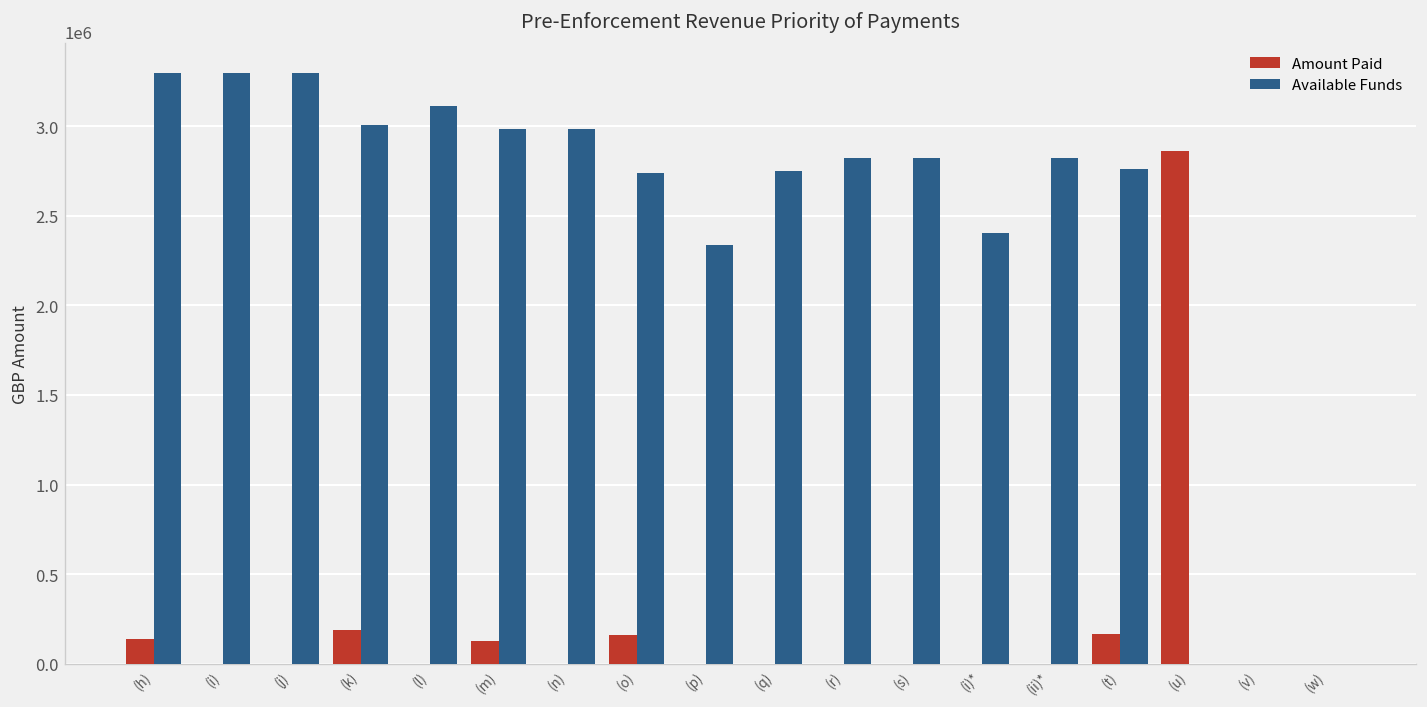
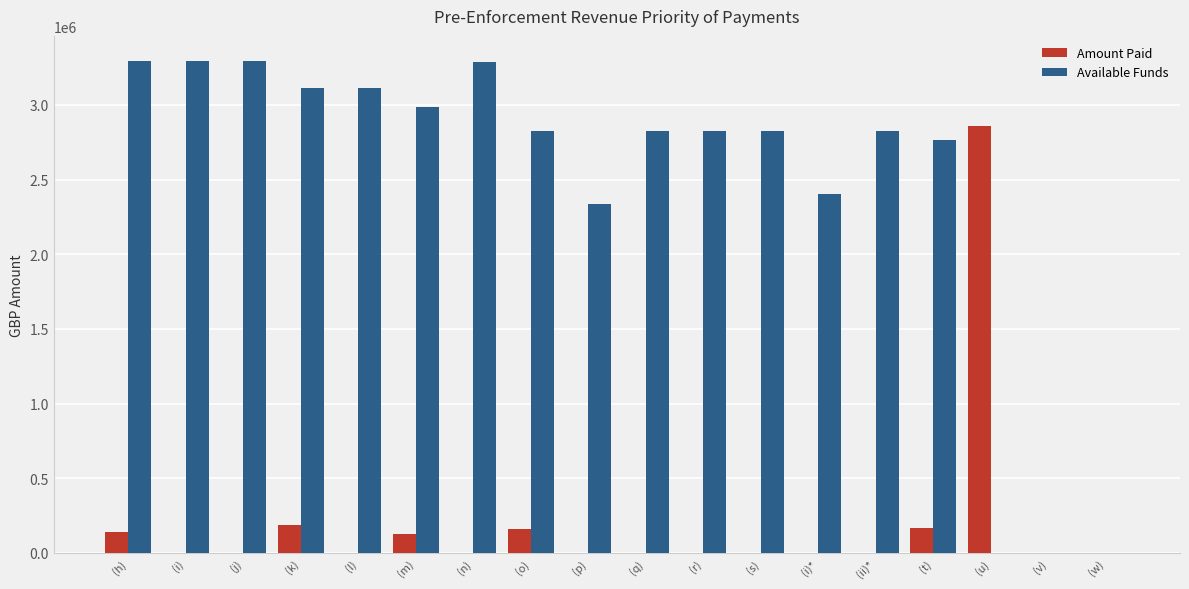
  {
    "Amount Paid": {
      "(h)": 140000,
      "(i)": 0,
      "(j)": 0,
      "(k)": 190000,
      "(l)": 0,
      "(m)": 130000,
      "(n)": 0,
      "(o)": 160000,
      "(p)": 0,
      "(q)": 0,
      "(r)": 0,
      "(s)": 0,
      "(i)*": 0,
      "(ii)*": 0,
      "(t)": 170000,
      "(u)": 2860000,
      "(v)": 0,
      "(w)": 0
    },
    "Available Funds": {
      "(h)": 3300000,
      "(i)": 3300000,
      "(j)": 3300000,
-     "(k)": 3010000,
+     "(k)": 3110000,
      "(l)": 3110000,
      "(m)": 2980000,
-     "(n)": 2980000,
-     "(o)": 2740000,
+     "(n)": 3290000,
+     "(o)": 2820000,
      "(p)": 2340000,
-     "(q)": 2750000,
+     "(q)": 2820000,
      "(r)": 2820000,
      "(s)": 2820000,
      "(i)*": 2400000,
      "(ii)*": 2820000,
      "(t)": 2760000,
      "(u)": 0,
      "(v)": 0,
      "(w)": 0
    }
  }
